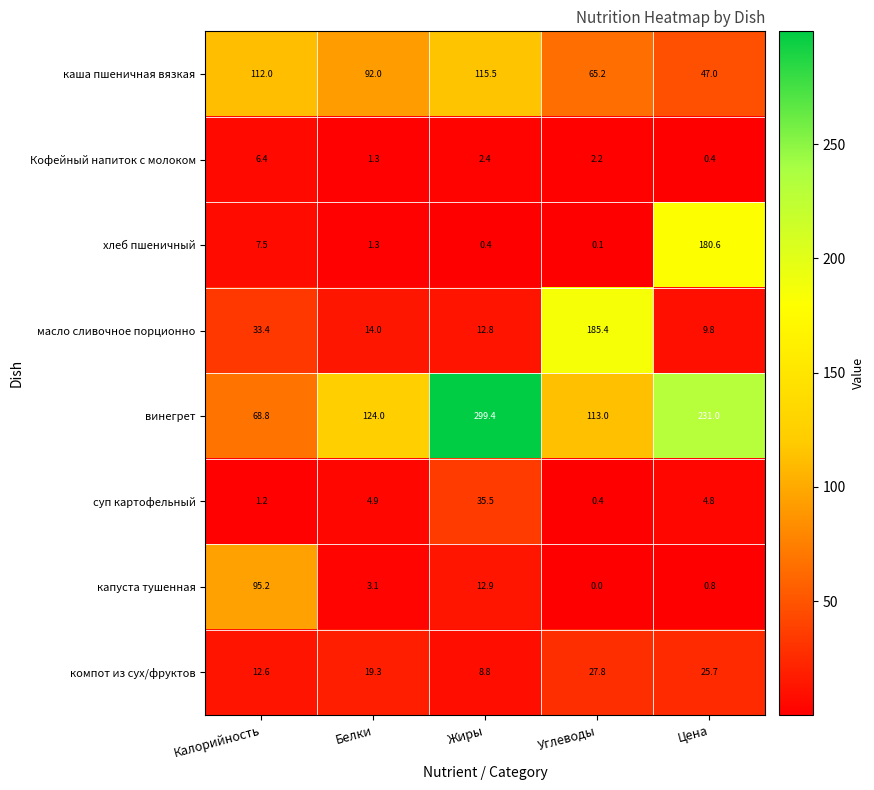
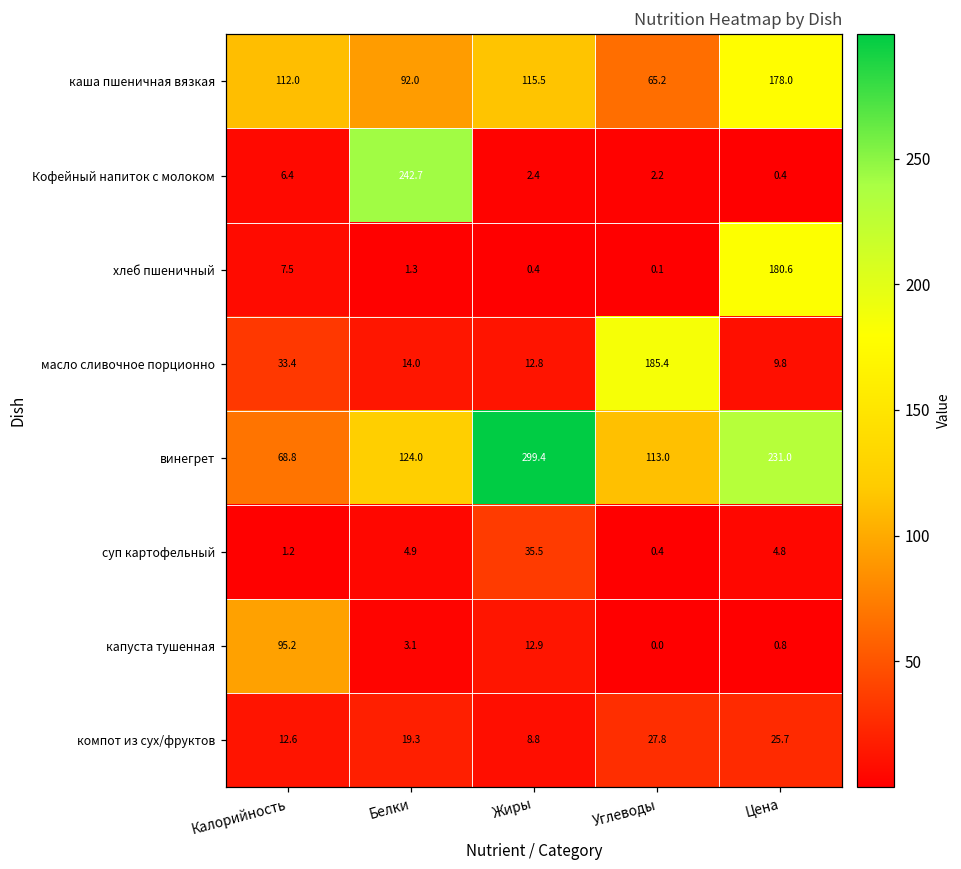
  {
    "каша пшеничная вязкая": {
      "Калорийность": 112.0,
      "Белки": 92.0,
      "Жиры": 115.5,
      "Углеводы": 65.2,
-     "Цена": 47.0
+     "Цена": 178.0
    },
    "Кофейный напиток с молоком": {
      "Калорийность": 6.4,
-     "Белки": 1.3,
+     "Белки": 242.7,
      "Жиры": 2.4,
      "Углеводы": 2.2,
      "Цена": 0.4
    },
    "хлеб пшеничный": {
      "Калорийность": 7.5,
      "Белки": 1.3,
      "Жиры": 0.4,
      "Углеводы": 0.1,
      "Цена": 180.6
    },
    "масло сливочное порционно": {
      "Калорийность": 33.4,
      "Белки": 14.0,
      "Жиры": 12.8,
      "Углеводы": 185.4,
      "Цена": 9.8
    },
    "винегрет": {
      "Калорийность": 68.8,
      "Белки": 124.0,
      "Жиры": 299.4,
      "Углеводы": 113.0,
      "Цена": 231.0
    },
    "суп картофельный": {
      "Калорийность": 1.2,
      "Белки": 4.9,
      "Жиры": 35.5,
      "Углеводы": 0.4,
      "Цена": 4.8
    },
    "капуста тушенная": {
      "Калорийность": 95.2,
      "Белки": 3.1,
      "Жиры": 12.9,
      "Углеводы": 0.0,
      "Цена": 0.8
    },
    "компот из сух/фруктов": {
      "Калорийность": 12.6,
      "Белки": 19.3,
      "Жиры": 8.8,
      "Углеводы": 27.8,
      "Цена": 25.7
    }
  }
